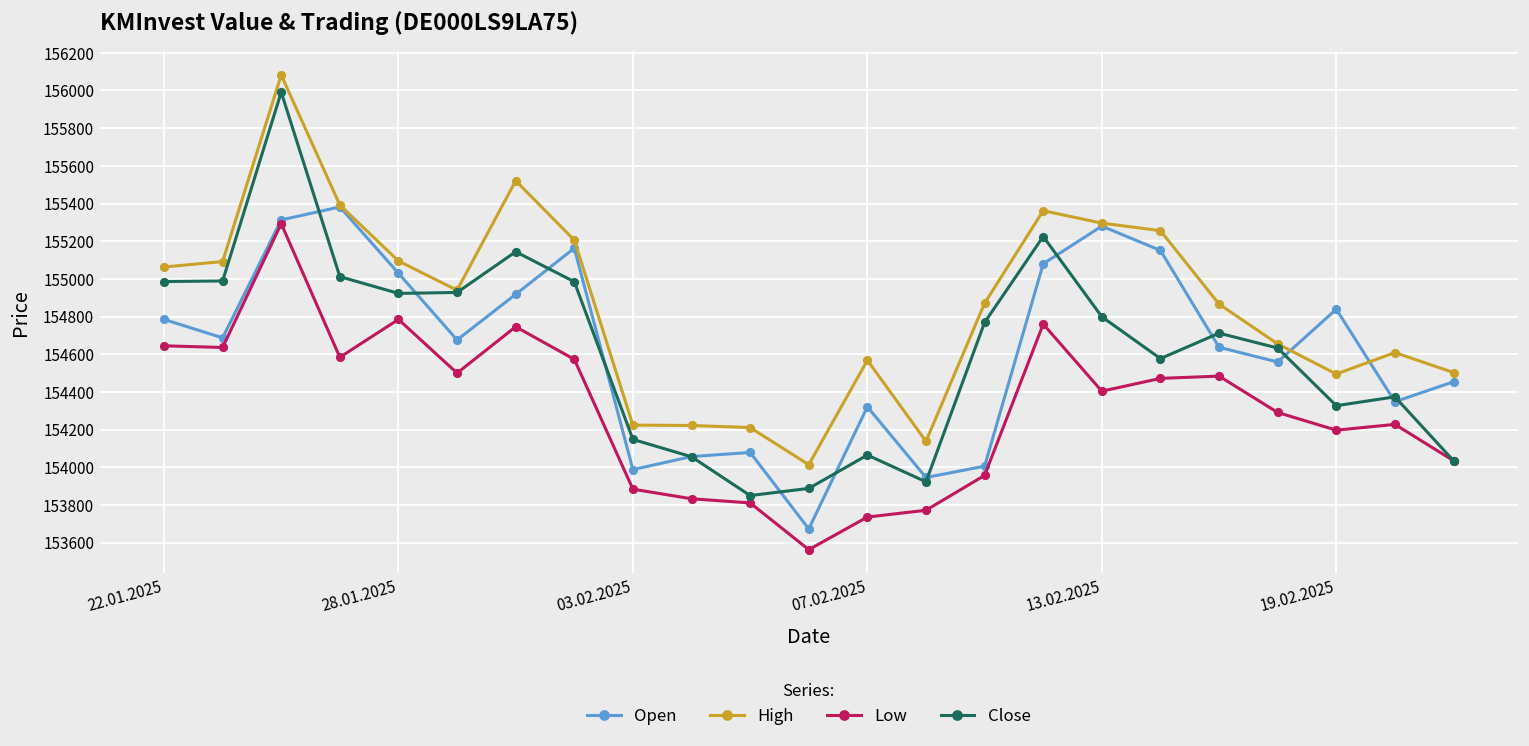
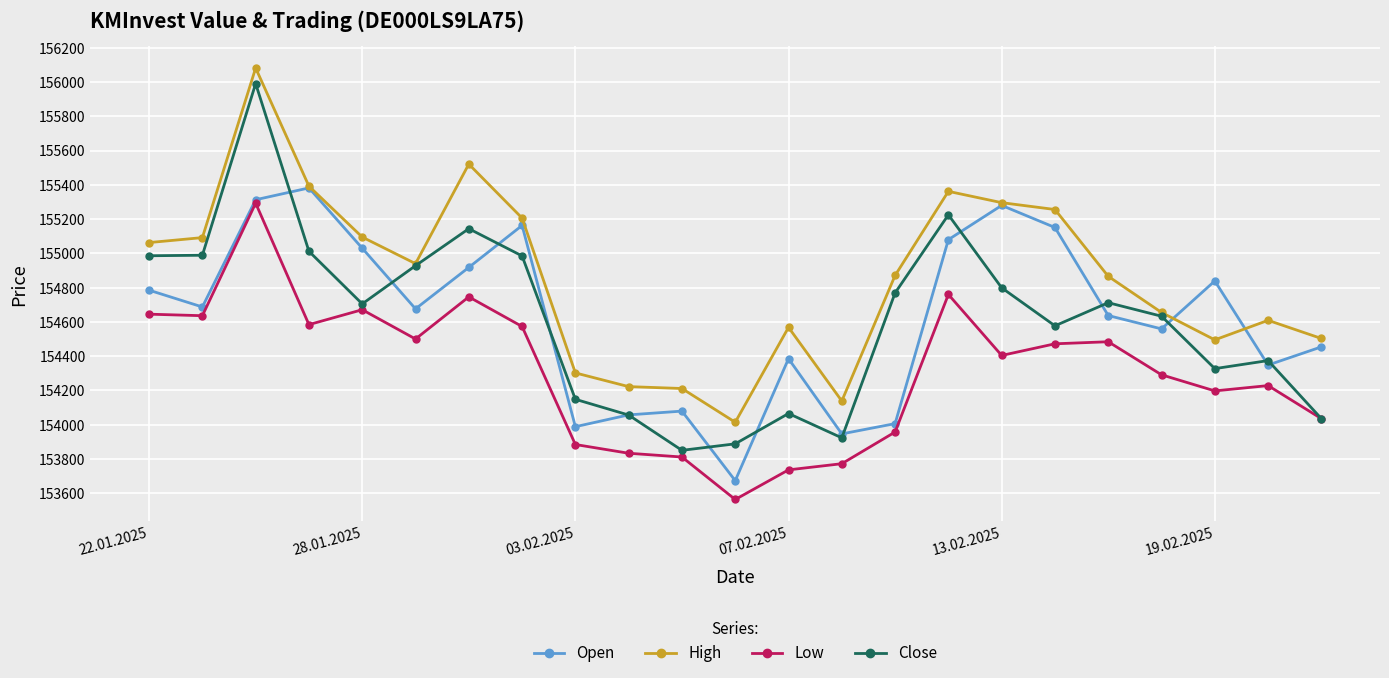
  {
    "Open": {
      "22.01.2025": 154790,
      "28.01.2025": 155030,
      "03.02.2025": 153990,
-     "07.02.2025": 154320,
+     "07.02.2025": 154390,
      "13.02.2025": 155280,
      "19.02.2025": 154840
    },
    "High": {
      "22.01.2025": 155060,
      "28.01.2025": 155100,
-     "03.02.2025": 154220,
+     "03.02.2025": 154300,
      "07.02.2025": 154570,
      "13.02.2025": 155300,
      "19.02.2025": 154500
    },
    "Low": {
      "22.01.2025": 154650,
-     "28.01.2025": 154790,
+     "28.01.2025": 154670,
      "03.02.2025": 153880,
      "07.02.2025": 153740,
      "13.02.2025": 154400,
      "19.02.2025": 154200
    },
    "Close": {
      "22.01.2025": 154990,
-     "28.01.2025": 154920,
+     "28.01.2025": 154710,
      "03.02.2025": 154150,
      "07.02.2025": 154070,
      "13.02.2025": 154800,
      "19.02.2025": 154330
    }
  }
